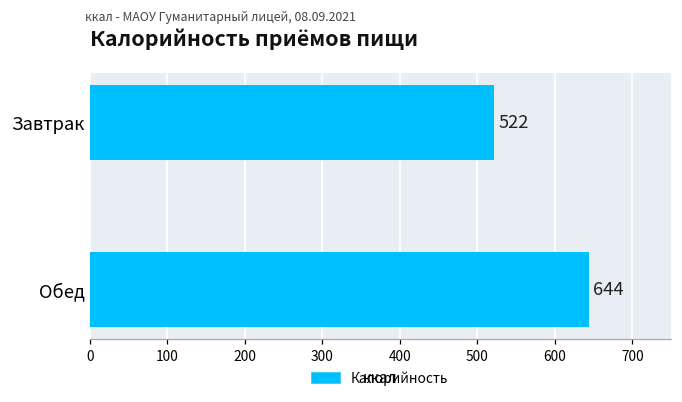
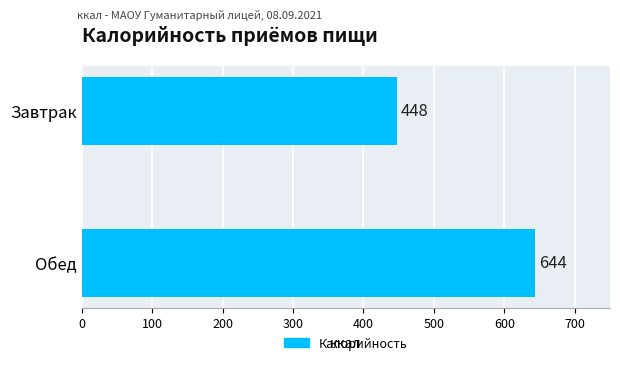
  {
-   "Завтрак": 522,
+   "Завтрак": 448,
    "Обед": 644
  }
